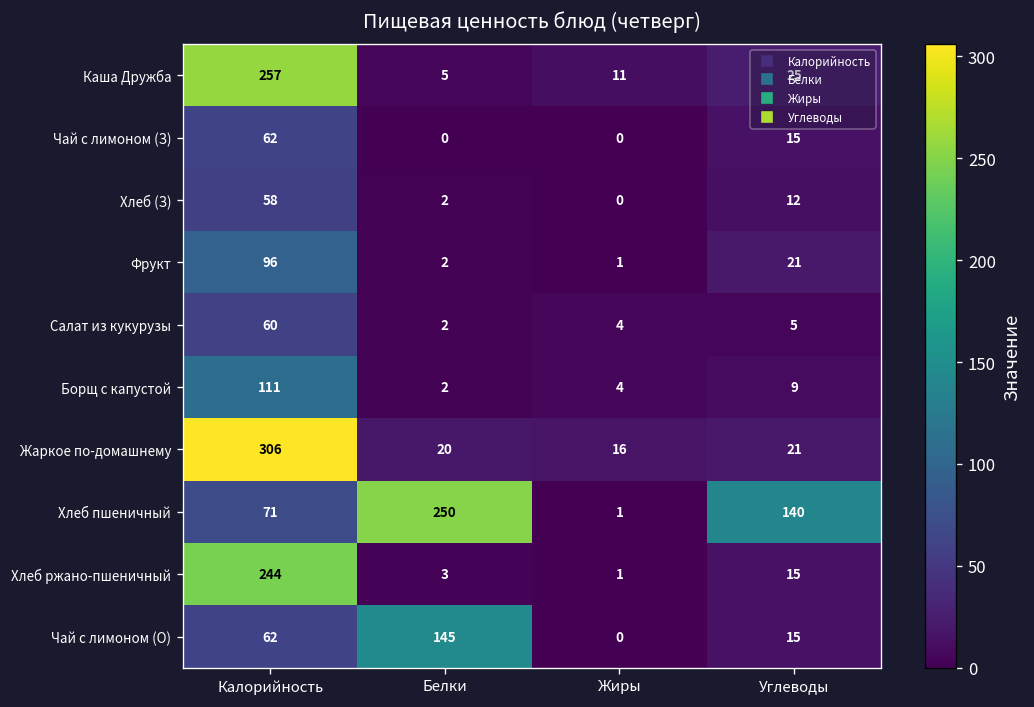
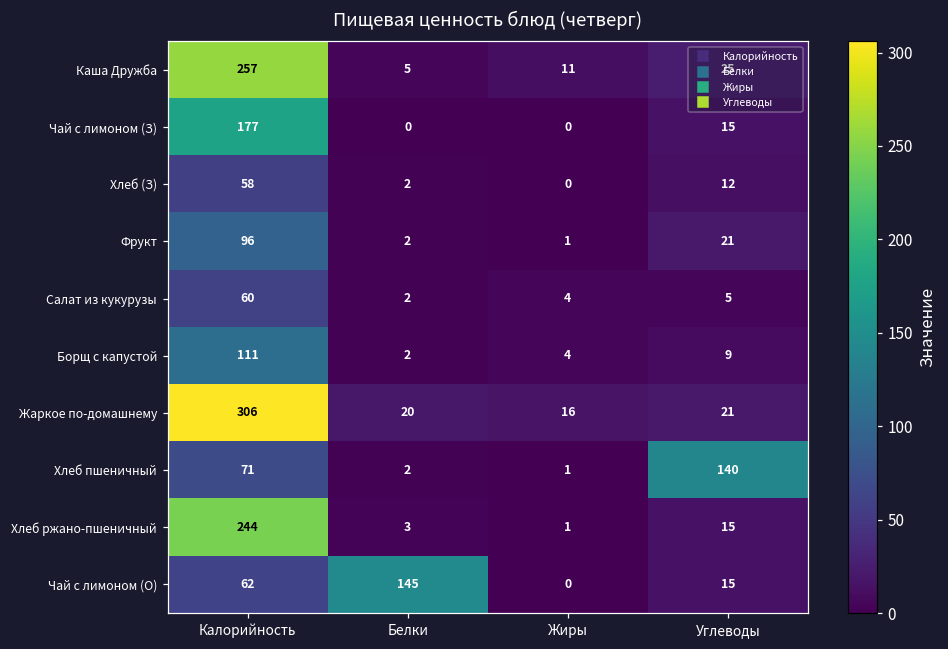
  {
    "Каша Дружба": {
      "Калорийность": 257,
      "Белки": 5,
      "Жиры": 11
    },
    "Чай с лимоном (З)": {
-     "Калорийность": 62,
+     "Калорийность": 177,
      "Белки": 0,
      "Жиры": 0,
      "Углеводы": 15
    },
    "Хлеб (З)": {
      "Калорийность": 58,
      "Белки": 2,
      "Жиры": 0,
      "Углеводы": 12
    },
    "Фрукт": {
      "Калорийность": 96,
      "Белки": 2,
      "Жиры": 1,
      "Углеводы": 21
    },
    "Салат из кукурузы": {
      "Калорийность": 60,
      "Белки": 2,
      "Жиры": 4,
      "Углеводы": 5
    },
    "Борщ с капустой": {
      "Калорийность": 111,
      "Белки": 2,
      "Жиры": 4,
      "Углеводы": 9
    },
    "Жаркое по-домашнему": {
      "Калорийность": 306,
      "Белки": 20,
      "Жиры": 16,
      "Углеводы": 21
    },
    "Хлеб пшеничный": {
      "Калорийность": 71,
-     "Белки": 250,
+     "Белки": 2,
      "Жиры": 1,
      "Углеводы": 140
    },
    "Хлеб ржано-пшеничный": {
      "Калорийность": 244,
      "Белки": 3,
      "Жиры": 1,
      "Углеводы": 15
    },
    "Чай с лимоном (О)": {
      "Калорийность": 62,
      "Белки": 145,
      "Жиры": 0,
      "Углеводы": 15
    }
  }
